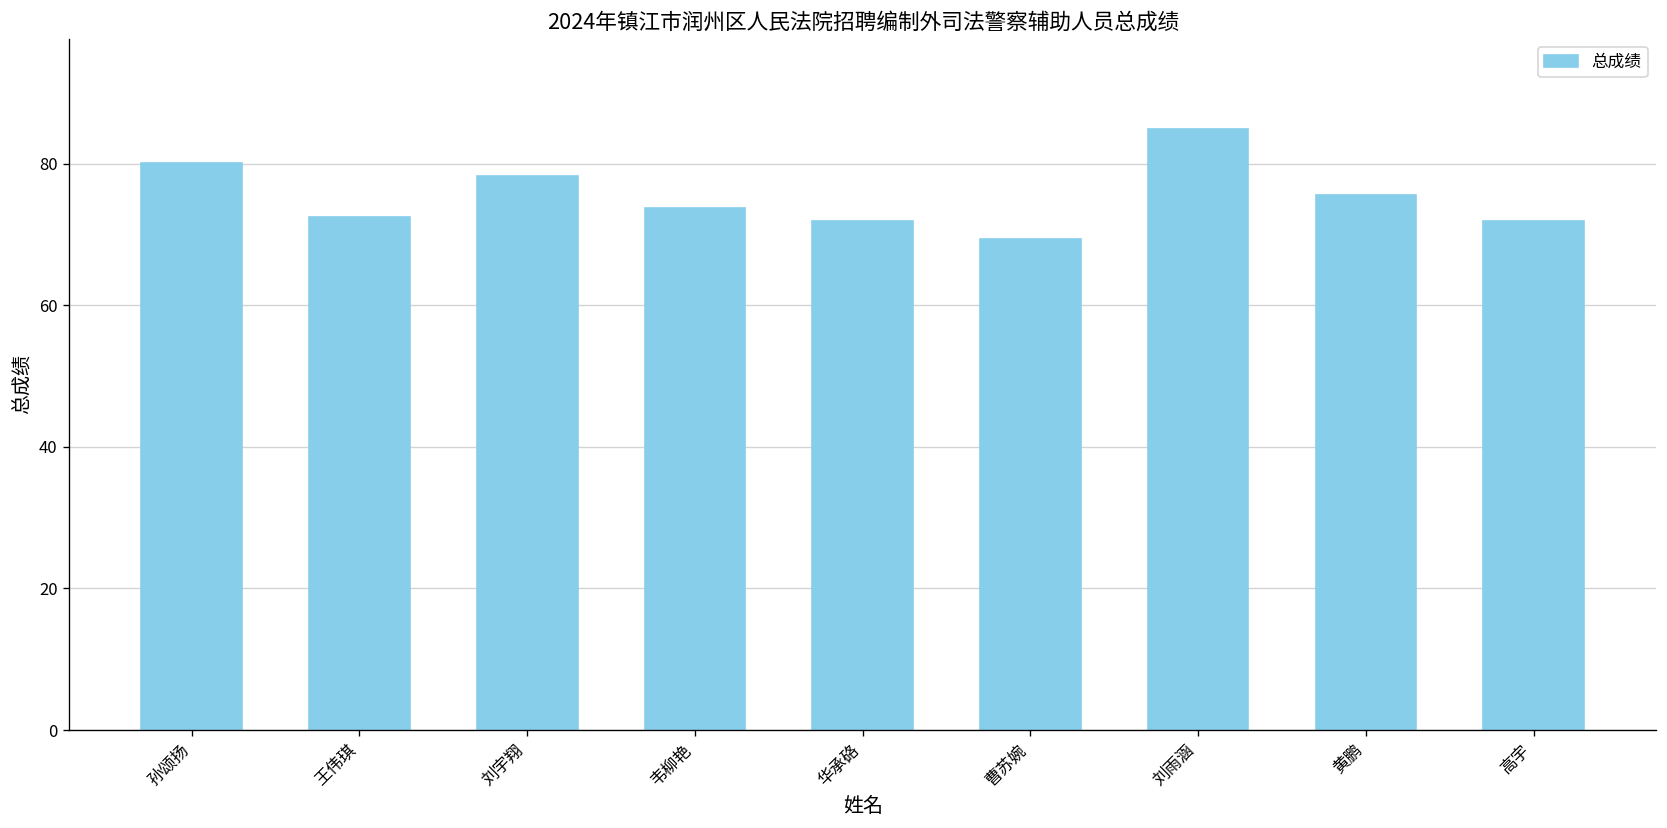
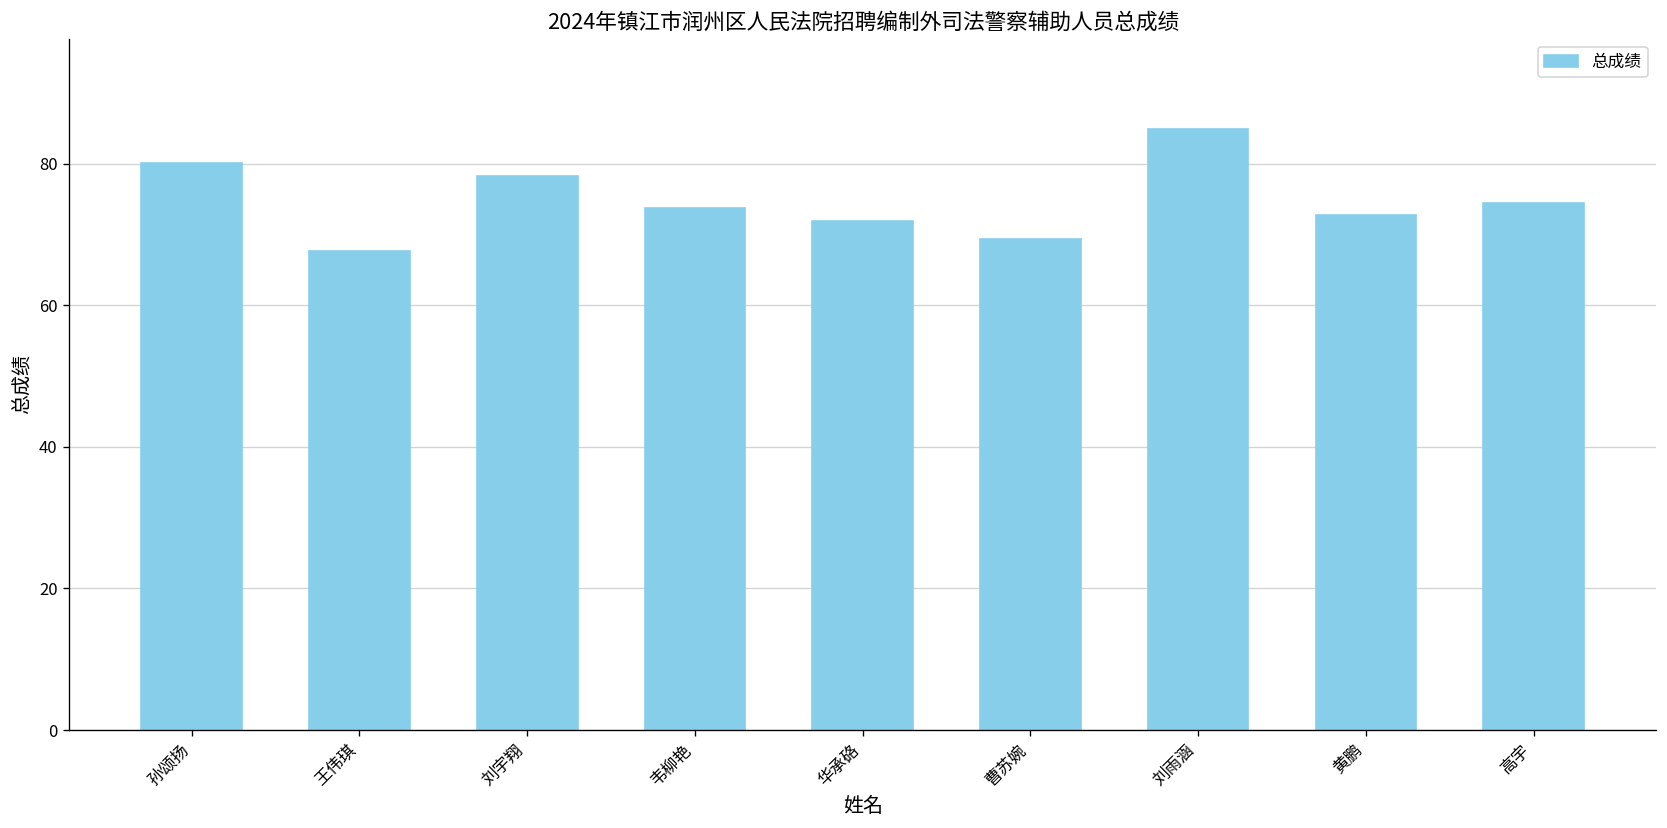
  {
    "孙颂扬": 80,
-   "王伟琪": 72,
+   "王伟琪": 68,
    "刘宇翔": 78,
    "韦柳艳": 74,
    "华承硌": 72,
    "曹苏婉": 69,
    "刘雨涵": 85,
-   "黄鹏": 76,
-   "高宇": 72
+   "黄鹏": 73,
+   "高宇": 74
  }
